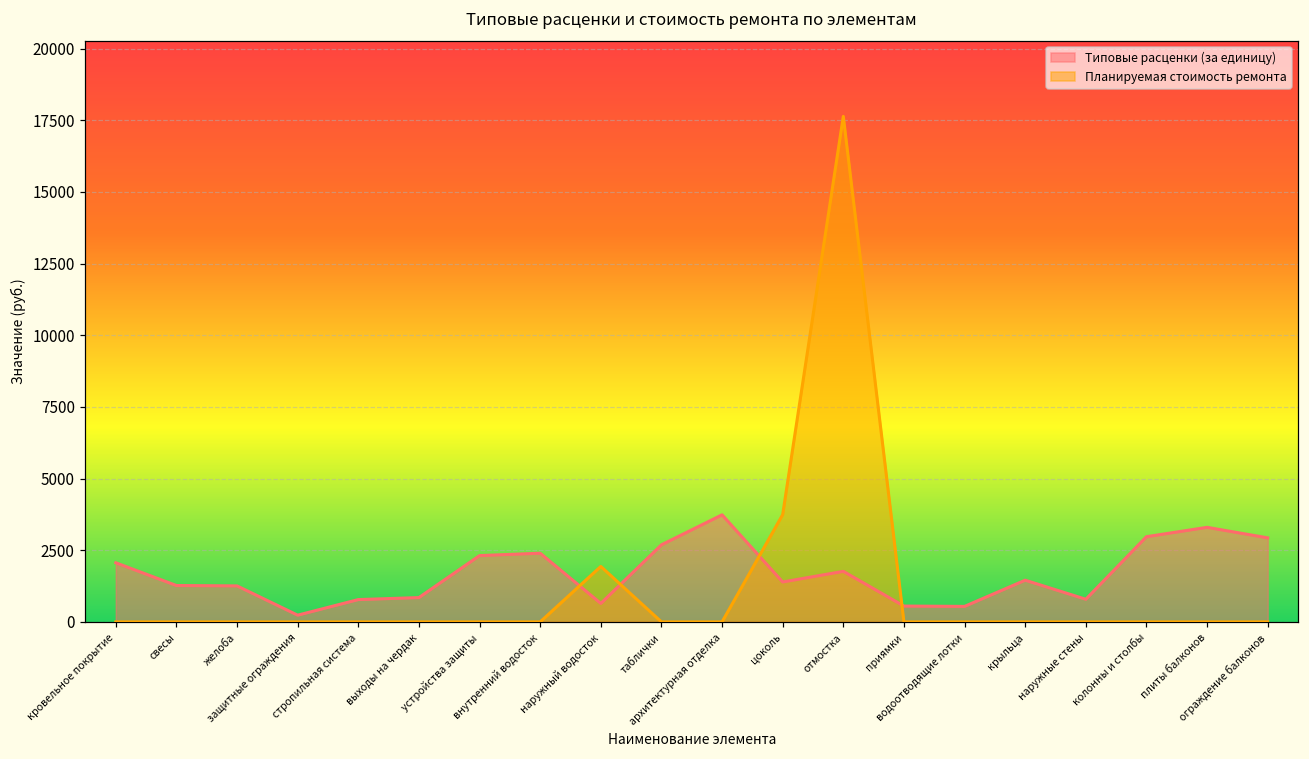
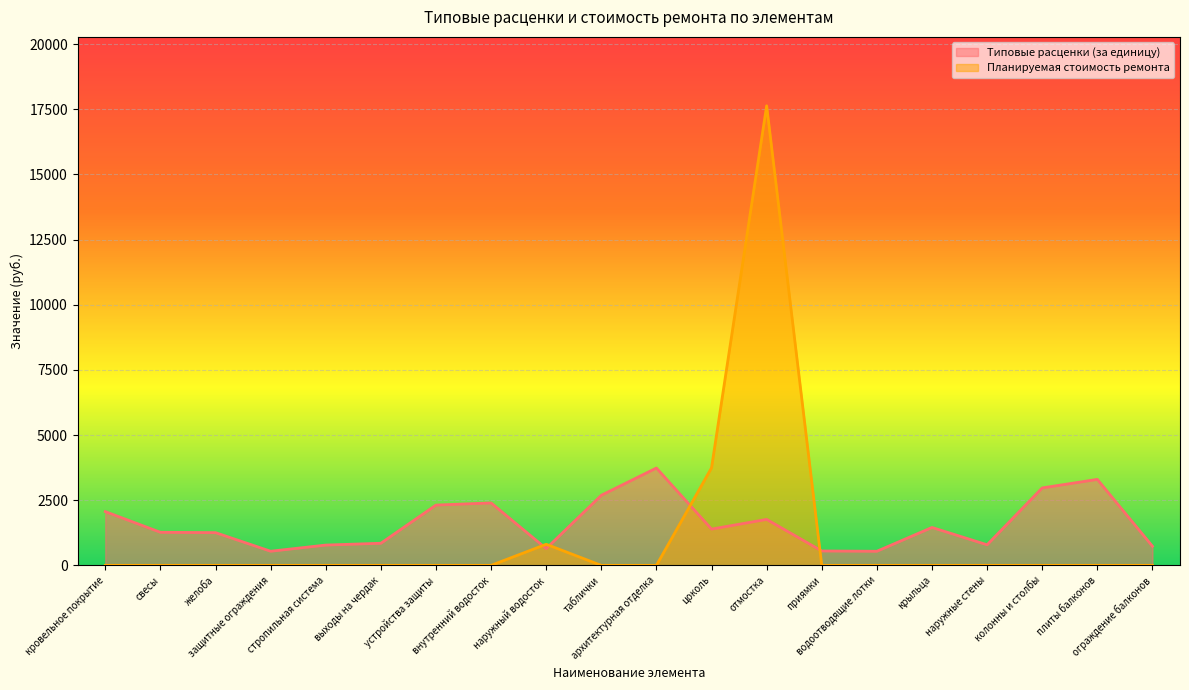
  {
    "Типовые расценки (за единицу)": {
      "кровельное покрытие": 2100,
      "свесы": 1300,
      "желоба": 1300,
-     "защитные ограждения": 200,
+     "защитные ограждения": 500,
      "стропильная система": 800,
      "выходы на чердак": 800,
      "устройства защиты": 2300,
      "внутренний водосток": 2400,
      "наружный водосток": 600,
      "таблички": 2700,
      "архитектурная отделка": 3700,
      "цоколь": 1400,
      "отмостка": 1800,
      "приямки": 600,
      "водоотводящие лотки": 500,
      "крыльца": 1500,
      "наружные стены": 800,
      "колонны и столбы": 3000,
      "плиты балконов": 3300,
-     "ограждение балконов": 2900
+     "ограждение балконов": 700
    },
    "Планируемая стоимость ремонта": {
      "кровельное покрытие": 0,
      "свесы": 0,
      "желоба": 0,
      "защитные ограждения": 0,
      "стропильная система": 0,
      "выходы на чердак": 0,
      "устройства защиты": 0,
      "внутренний водосток": 0,
-     "наружный водосток": 1900,
+     "наружный водосток": 800,
      "таблички": 0,
      "архитектурная отделка": 0,
      "цоколь": 3700,
      "отмостка": 17600,
      "приямки": 0,
      "водоотводящие лотки": 0,
      "крыльца": 0,
      "наружные стены": 0,
      "колонны и столбы": 0,
      "плиты балконов": 0,
      "ограждение балконов": 0
    }
  }
